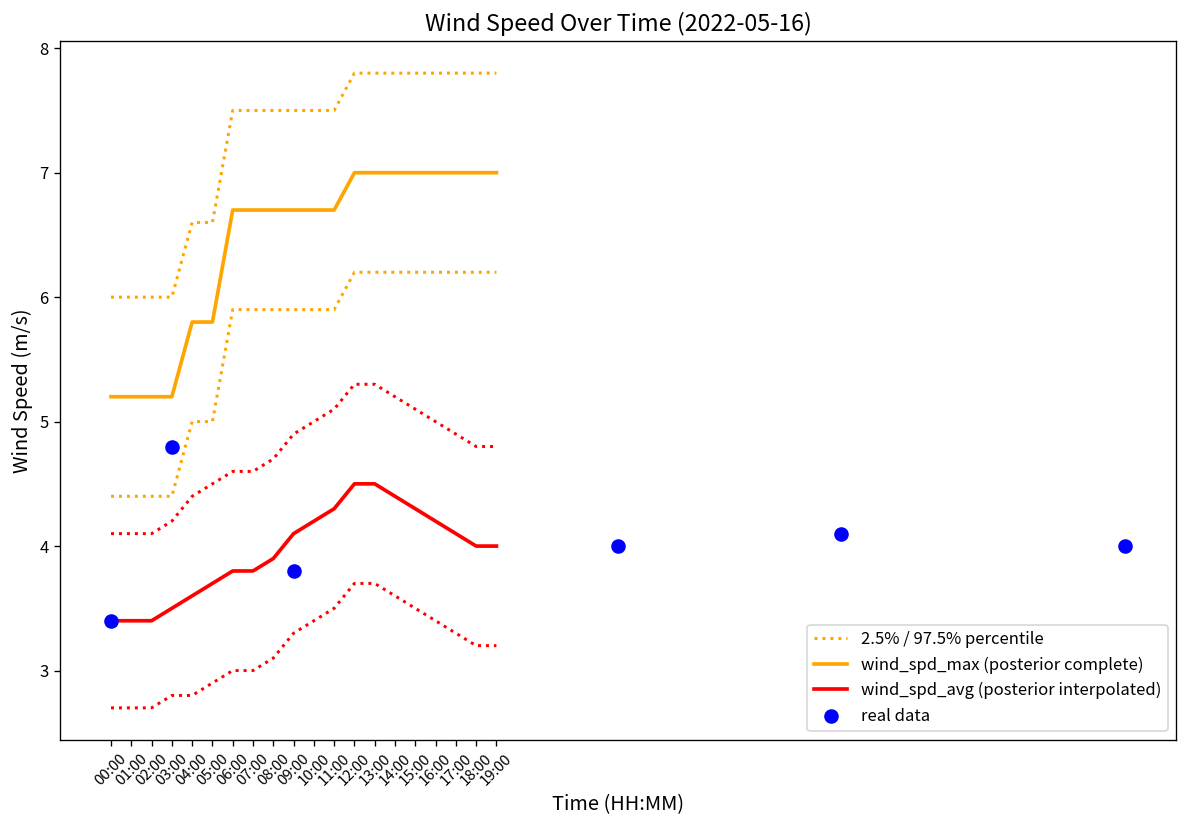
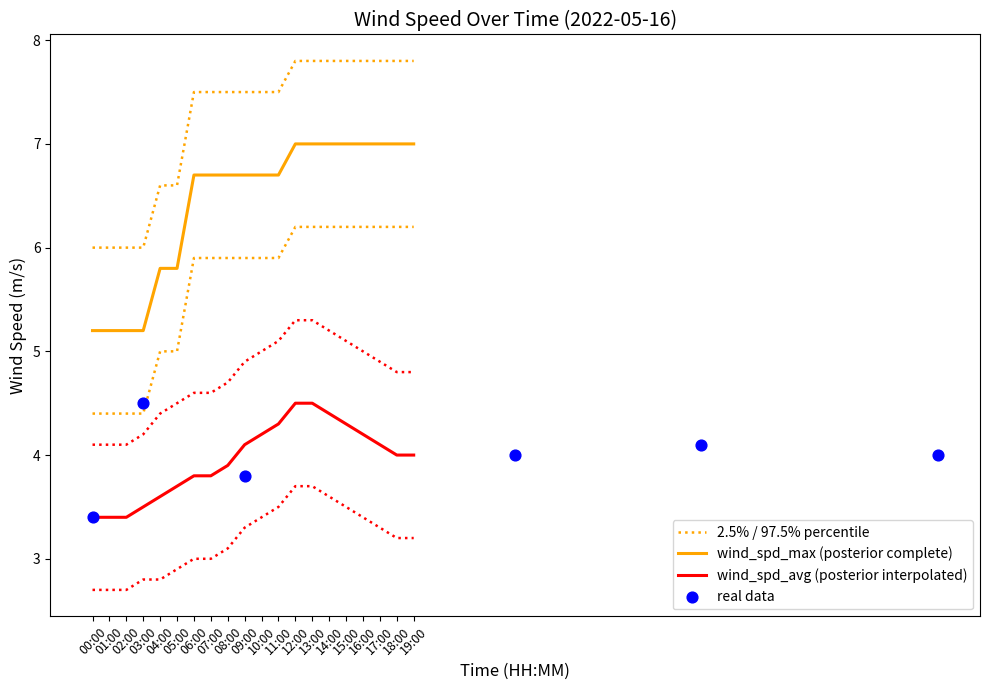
  {
    "real data": {
-     "03:00": 4.8
+     "03:00": 4.5
    }
  }
